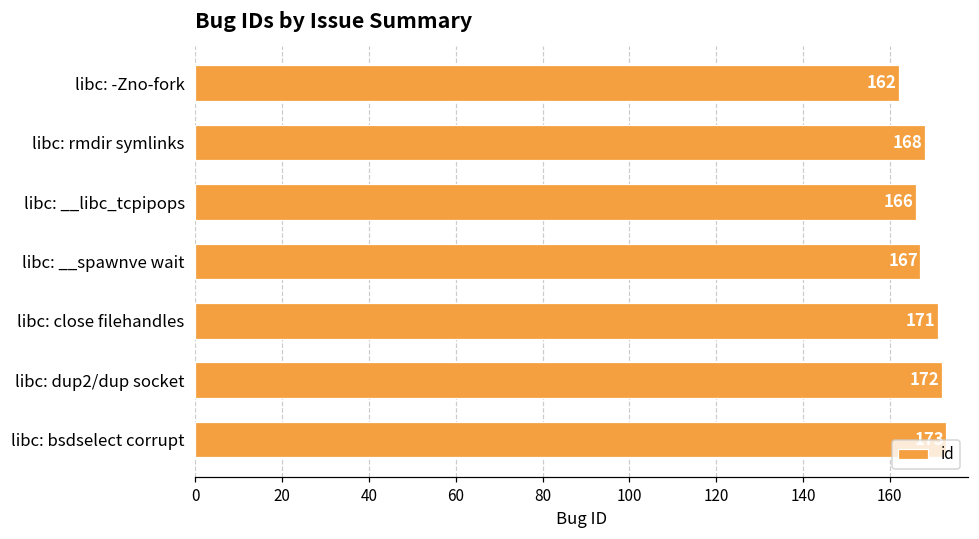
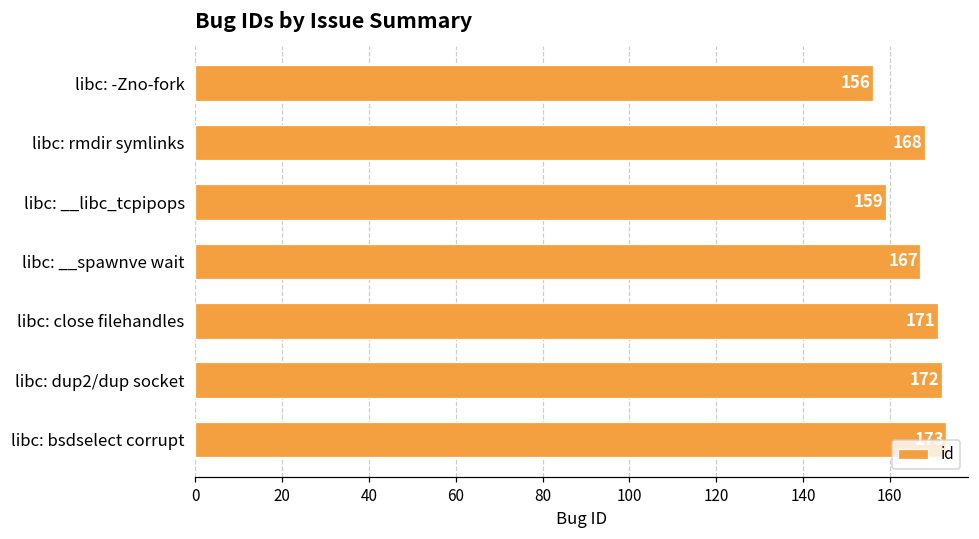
  {
-   "libc: -Zno-fork": 162,
+   "libc: -Zno-fork": 156,
    "libc: rmdir symlinks": 168,
-   "libc: __libc_tcpipops": 166,
+   "libc: __libc_tcpipops": 159,
    "libc: __spawnve wait": 167,
    "libc: close filehandles": 171,
    "libc: dup2/dup socket": 172
  }
